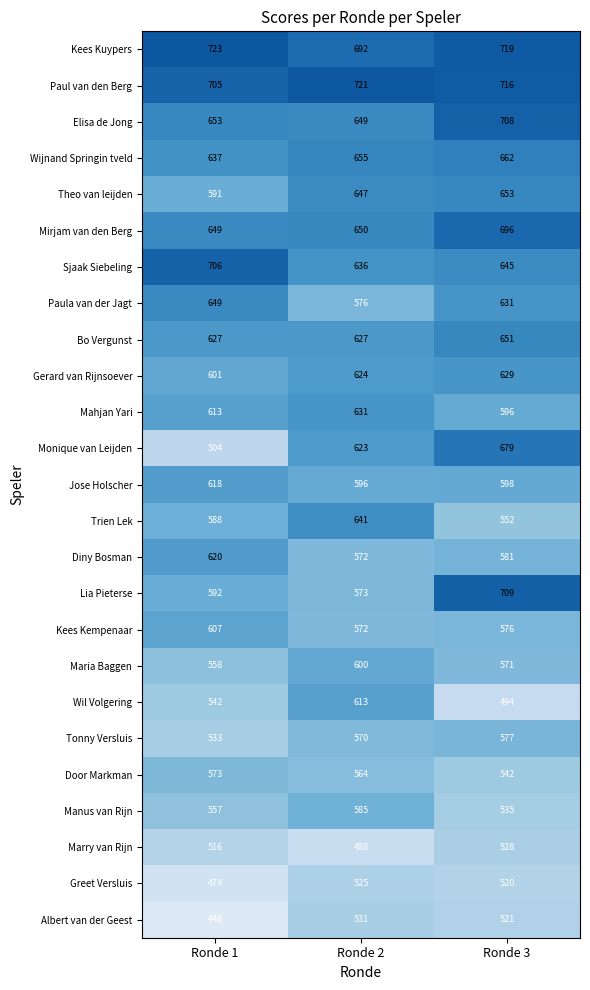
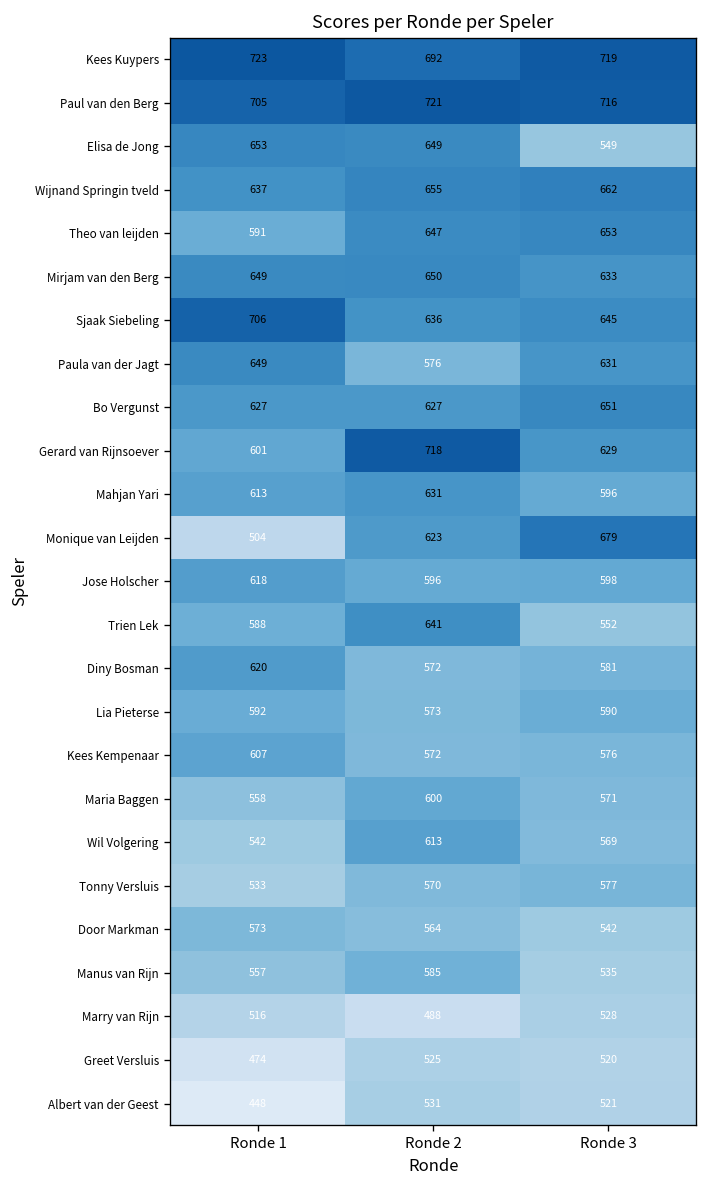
  {
    "Kees Kuypers": {
      "Ronde 1": 723,
      "Ronde 2": 692,
      "Ronde 3": 719
    },
    "Paul van den Berg": {
      "Ronde 1": 705,
      "Ronde 2": 721,
      "Ronde 3": 716
    },
    "Elisa de Jong": {
      "Ronde 1": 653,
      "Ronde 2": 649,
-     "Ronde 3": 708
+     "Ronde 3": 549
    },
    "Wijnand Springin tveld": {
      "Ronde 1": 637,
      "Ronde 2": 655,
      "Ronde 3": 662
    },
    "Theo van leijden": {
      "Ronde 1": 591,
      "Ronde 2": 647,
      "Ronde 3": 653
    },
    "Mirjam van den Berg": {
      "Ronde 1": 649,
      "Ronde 2": 650,
-     "Ronde 3": 696
+     "Ronde 3": 633
    },
    "Sjaak Siebeling": {
      "Ronde 1": 706,
      "Ronde 2": 636,
      "Ronde 3": 645
    },
    "Paula van der Jagt": {
      "Ronde 1": 649,
      "Ronde 2": 576,
      "Ronde 3": 631
    },
    "Bo Vergunst": {
      "Ronde 1": 627,
      "Ronde 2": 627,
      "Ronde 3": 651
    },
    "Gerard van Rijnsoever": {
      "Ronde 1": 601,
-     "Ronde 2": 624,
+     "Ronde 2": 718,
      "Ronde 3": 629
    },
    "Mahjan Yari": {
      "Ronde 1": 613,
      "Ronde 2": 631,
      "Ronde 3": 596
    },
    "Monique van Leijden": {
      "Ronde 1": 504,
      "Ronde 2": 623,
      "Ronde 3": 679
    },
    "Jose Holscher": {
      "Ronde 1": 618,
      "Ronde 2": 596,
      "Ronde 3": 598
    },
    "Trien Lek": {
      "Ronde 1": 588,
      "Ronde 2": 641,
      "Ronde 3": 552
    },
    "Diny Bosman": {
      "Ronde 1": 620,
      "Ronde 2": 572,
      "Ronde 3": 581
    },
    "Lia Pieterse": {
      "Ronde 1": 592,
      "Ronde 2": 573,
-     "Ronde 3": 709
+     "Ronde 3": 590
    },
    "Kees Kempenaar": {
      "Ronde 1": 607,
      "Ronde 2": 572,
      "Ronde 3": 576
    },
    "Maria Baggen": {
      "Ronde 1": 558,
      "Ronde 2": 600,
      "Ronde 3": 571
    },
    "Wil Volgering": {
      "Ronde 1": 542,
      "Ronde 2": 613,
-     "Ronde 3": 494
+     "Ronde 3": 569
    },
    "Tonny Versluis": {
      "Ronde 1": 533,
      "Ronde 2": 570,
      "Ronde 3": 577
    },
    "Door Markman": {
      "Ronde 1": 573,
      "Ronde 2": 564,
      "Ronde 3": 542
    },
    "Manus van Rijn": {
      "Ronde 1": 557,
      "Ronde 2": 585,
      "Ronde 3": 535
    },
    "Marry van Rijn": {
      "Ronde 1": 516,
      "Ronde 2": 488,
      "Ronde 3": 528
    },
    "Greet Versluis": {
      "Ronde 2": 525,
      "Ronde 3": 520
    },
    "Albert van der Geest": {
      "Ronde 2": 531,
      "Ronde 3": 521
    }
  }
